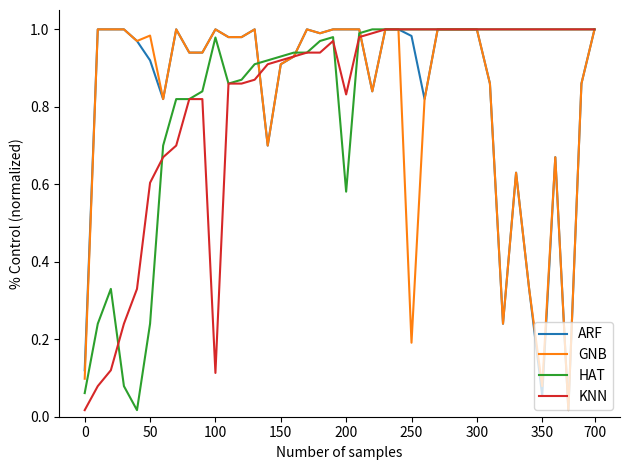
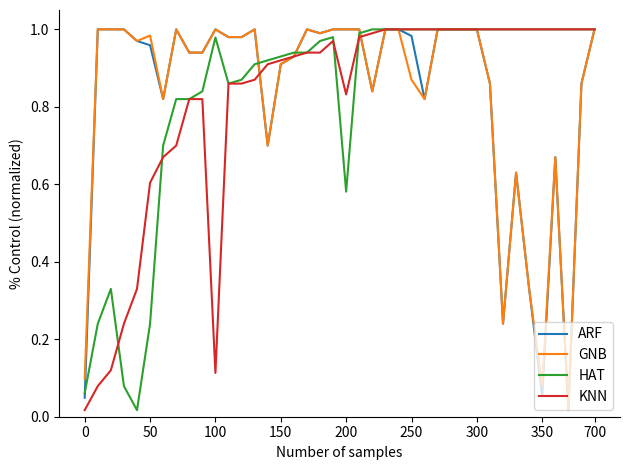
  {
    "ARF": {
-     "0": 0.12,
-     "50": 0.92,
+     "0": 0.05,
+     "50": 0.96,
      "250": 0.98
    },
    "GNB": {
      "0": 0.10,
      "50": 0.98,
-     "250": 0.19
+     "250": 0.87
    },
    "HAT": {
      "0": 0.06,
      "50": 0.24,
      "100": 0.98,
      "150": 0.93,
      "200": 0.58
    },
    "KNN": {
      "0": 0.02,
      "50": 0.60,
      "100": 0.11,
      "150": 0.92,
      "200": 0.83
    }
  }
